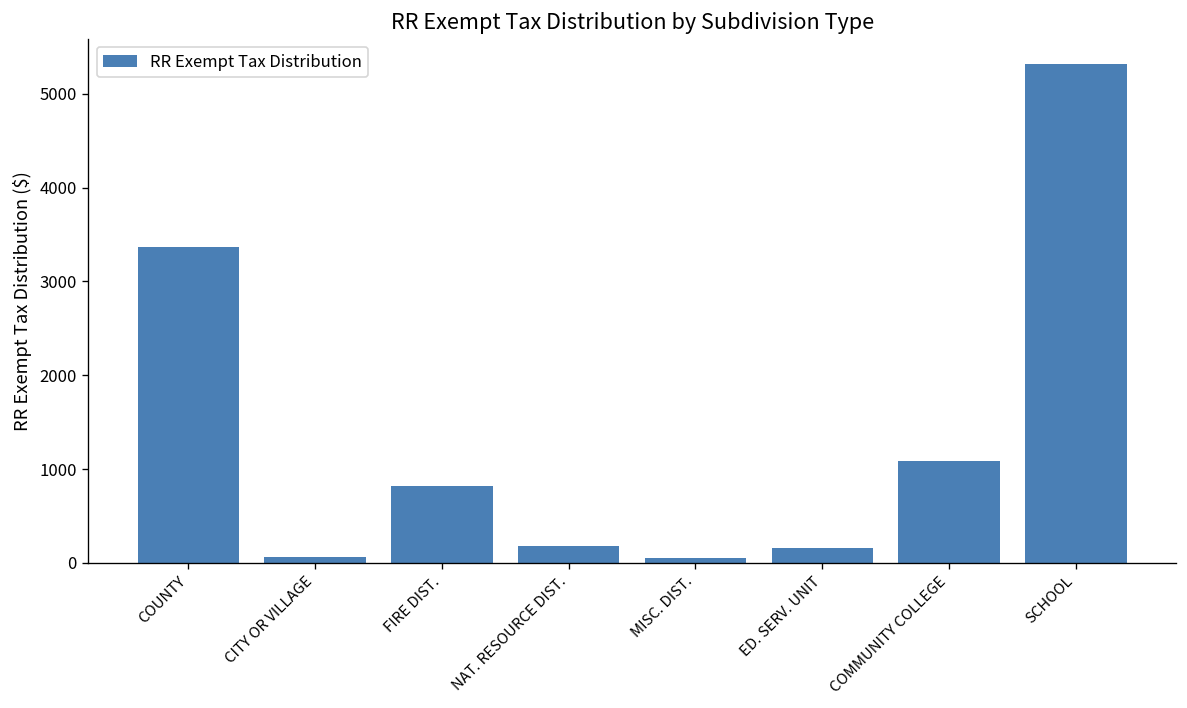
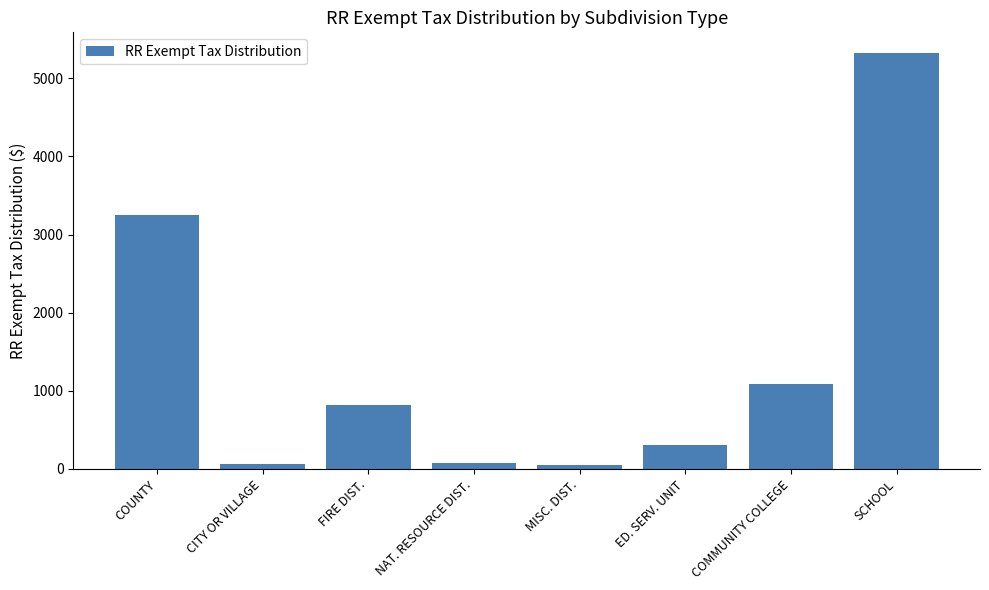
  {
-   "COUNTY": 3400,
+   "COUNTY": 3200,
    "CITY OR VILLAGE": 100,
    "FIRE DIST.": 800,
-   "NAT. RESOURCE DIST.": 200,
+   "NAT. RESOURCE DIST.": 100,
    "MISC. DIST.": 100,
-   "ED. SERV. UNIT": 200,
+   "ED. SERV. UNIT": 300,
    "COMMUNITY COLLEGE": 1100,
    "SCHOOL": 5300
  }
